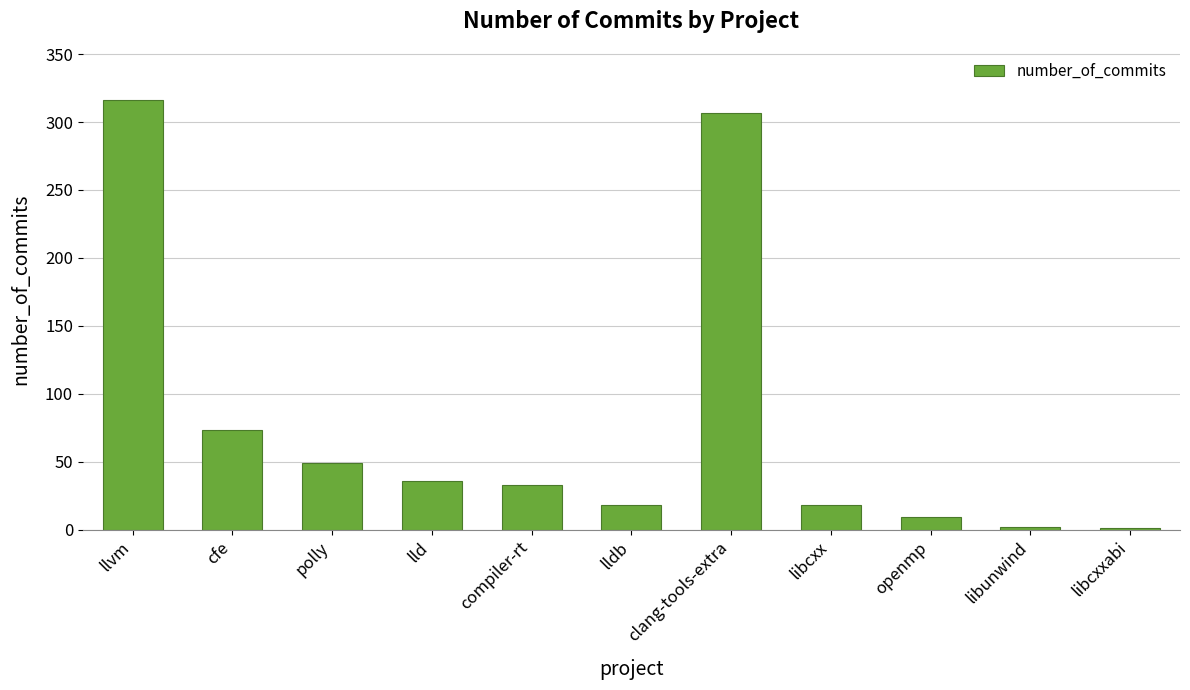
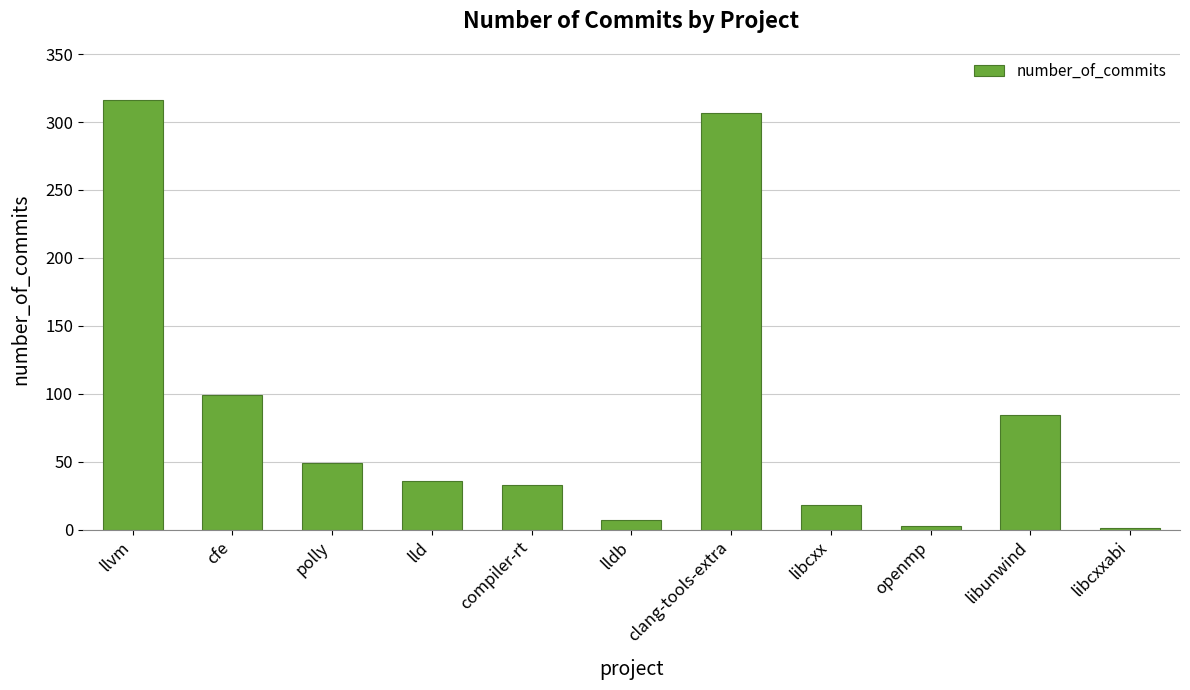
  {
    "llvm": 316,
-   "cfe": 73,
+   "cfe": 99,
    "polly": 49,
    "lld": 36,
    "compiler-rt": 33,
-   "lldb": 18,
+   "lldb": 7,
    "clang-tools-extra": 307,
    "libcxx": 18,
-   "openmp": 9,
-   "libunwind": 2
+   "openmp": 3,
+   "libunwind": 84
  }
